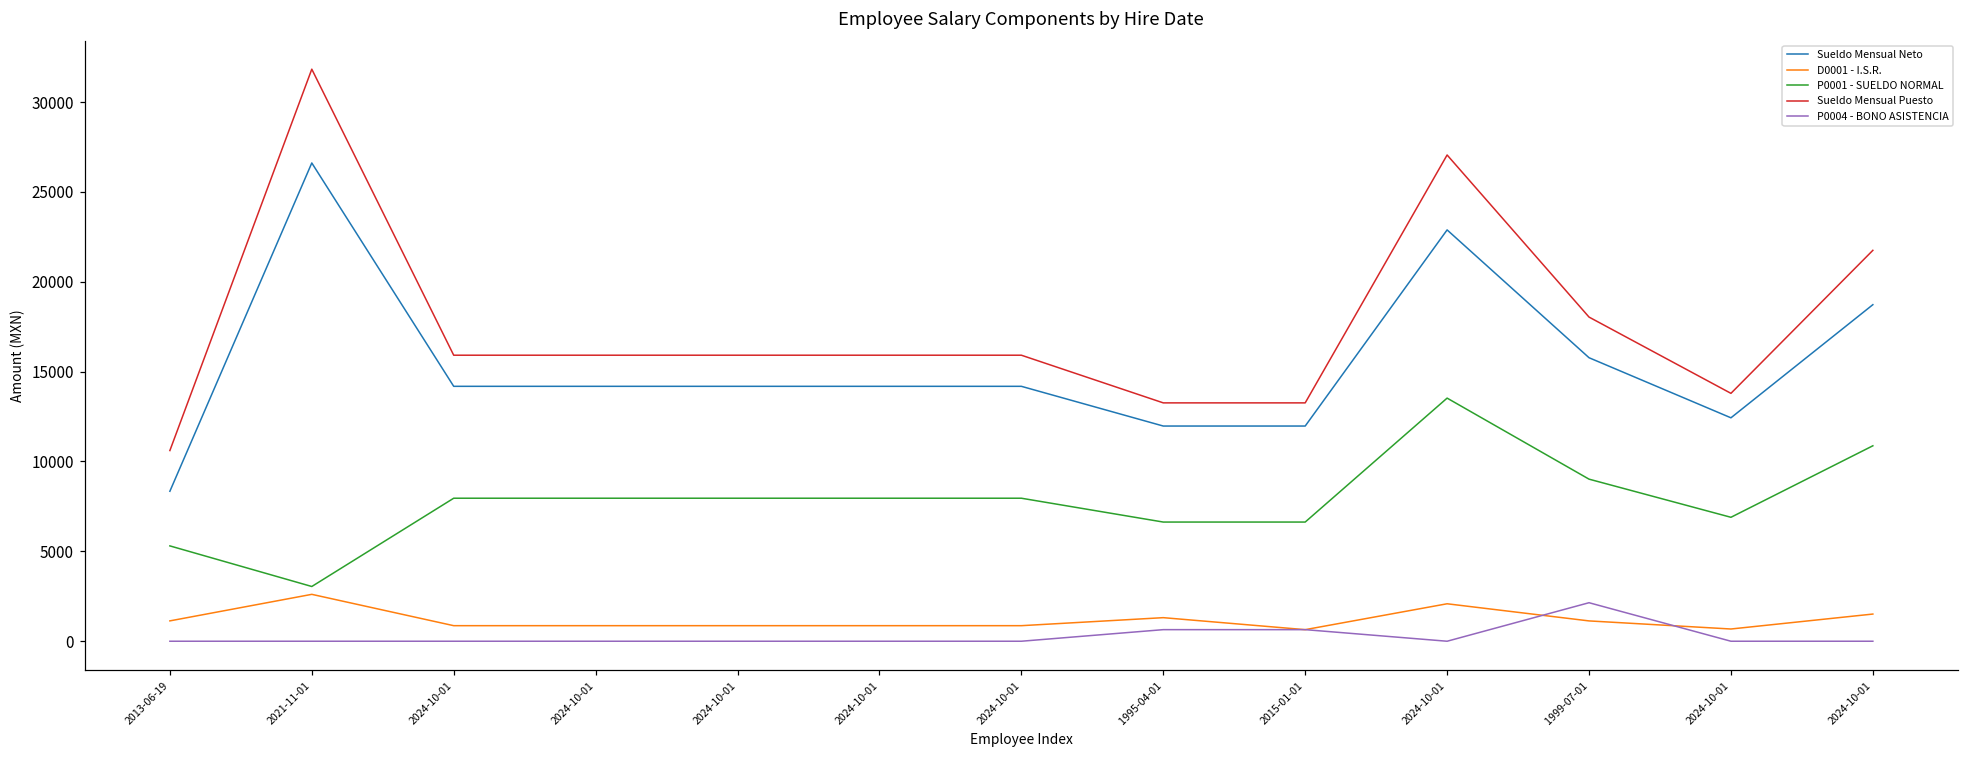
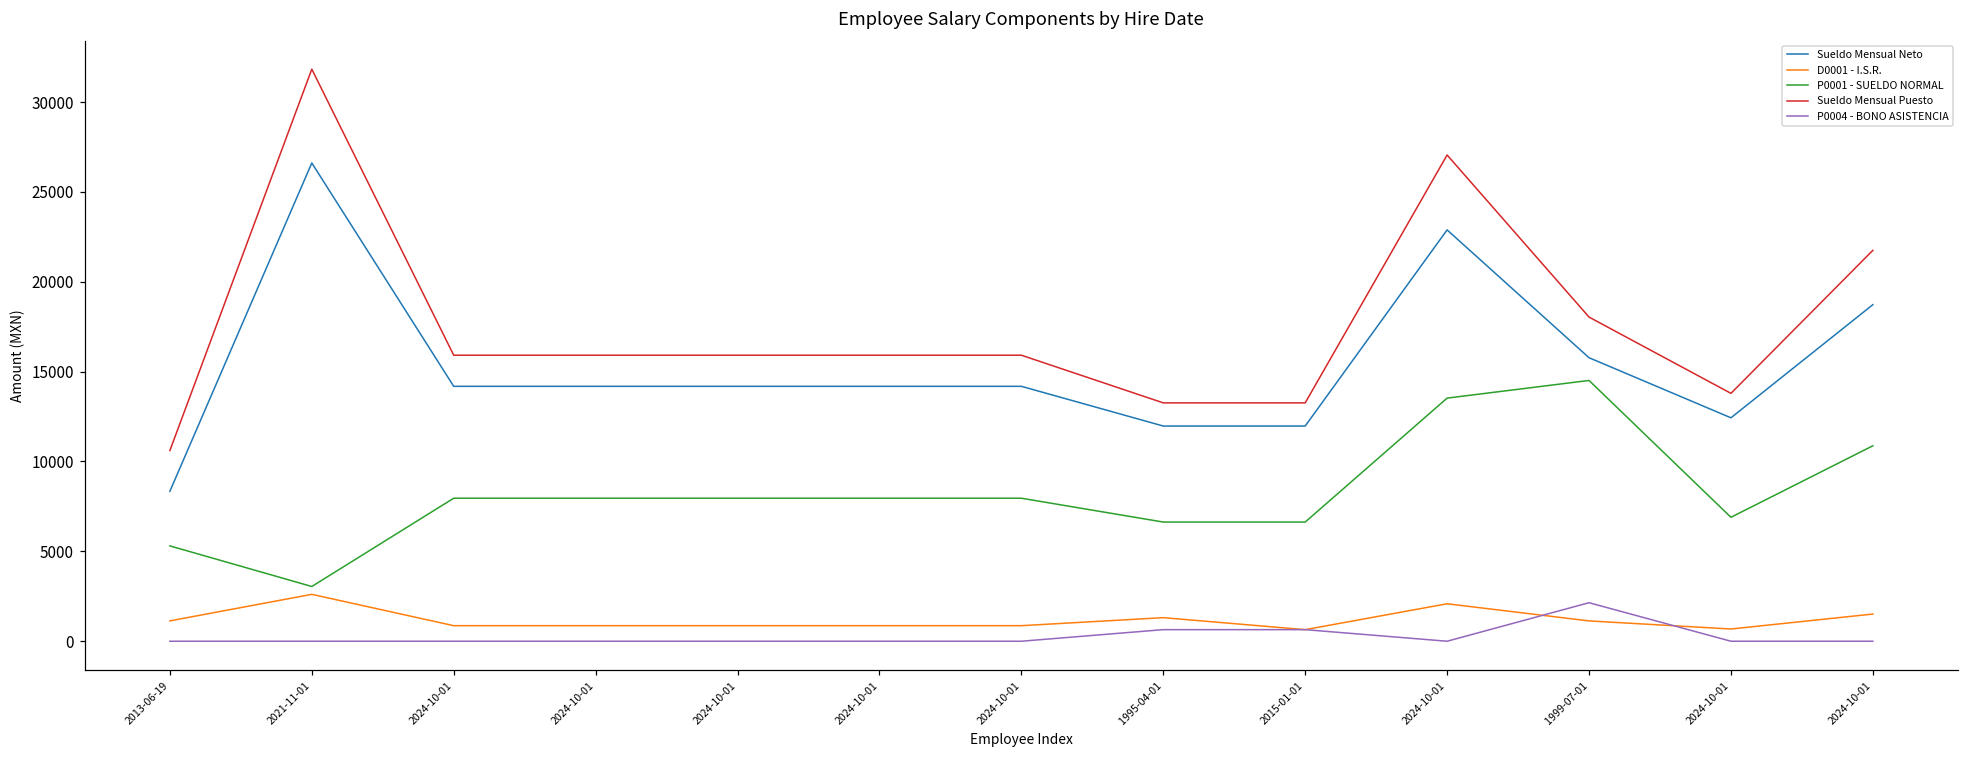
  {
    "Sueldo Mensual Neto": {
      "2013-06-19": 8300,
      "2021-11-01": 26600,
      "1995-04-01": 12000,
      "2015-01-01": 12000,
      "1999-07-01": 15800
    },
    "D0001 - I.S.R.": {
      "2013-06-19": 1100,
      "2021-11-01": 2600,
      "1995-04-01": 1300,
      "1999-07-01": 1100
    },
    "P0001 - SUELDO NORMAL": {
      "2013-06-19": 5300,
      "2021-11-01": 3000,
      "1995-04-01": 6600,
      "2015-01-01": 6600,
-     "1999-07-01": 9000
+     "1999-07-01": 14500
    },
    "Sueldo Mensual Puesto": {
      "2013-06-19": 10600,
      "2021-11-01": 31800,
      "1995-04-01": 13300,
      "2015-01-01": 13300,
      "1999-07-01": 18000
    },
    "P0004 - BONO ASISTENCIA": {
      "2013-06-19": 0,
      "2021-11-01": 0,
      "1995-04-01": 600,
      "1999-07-01": 2100
    }
  }
